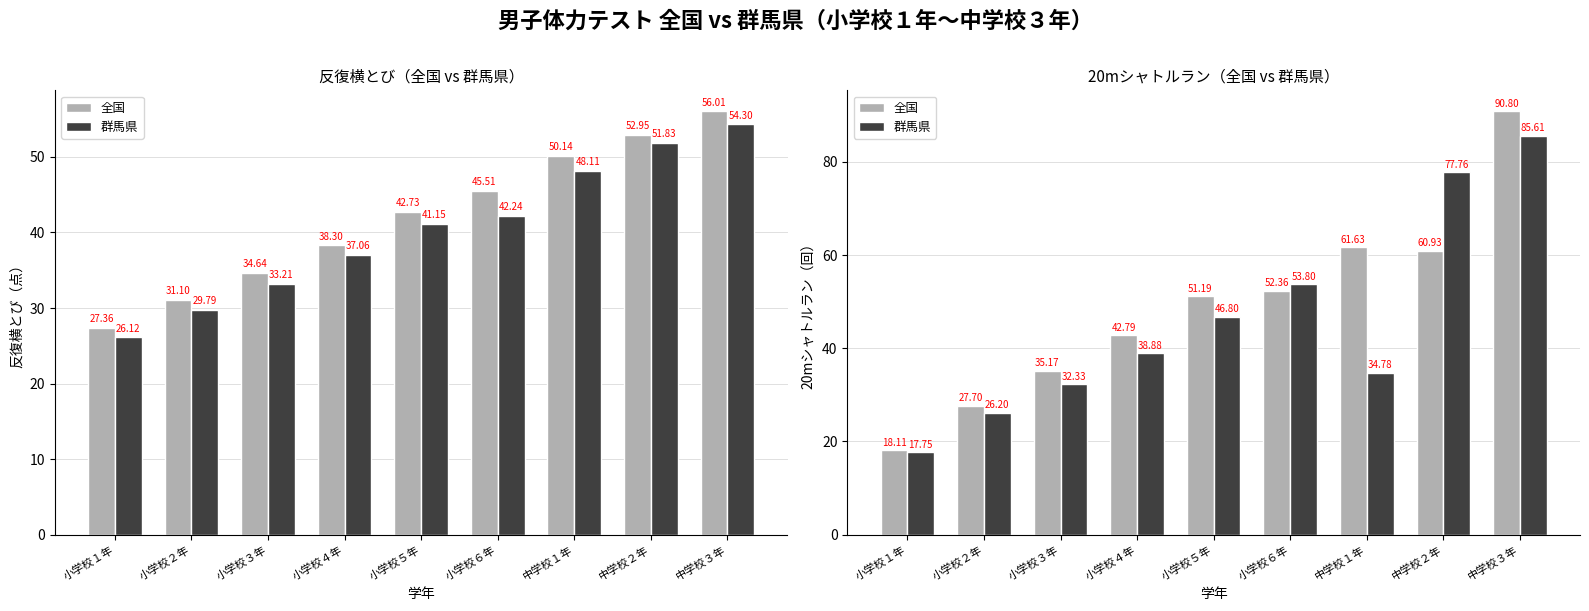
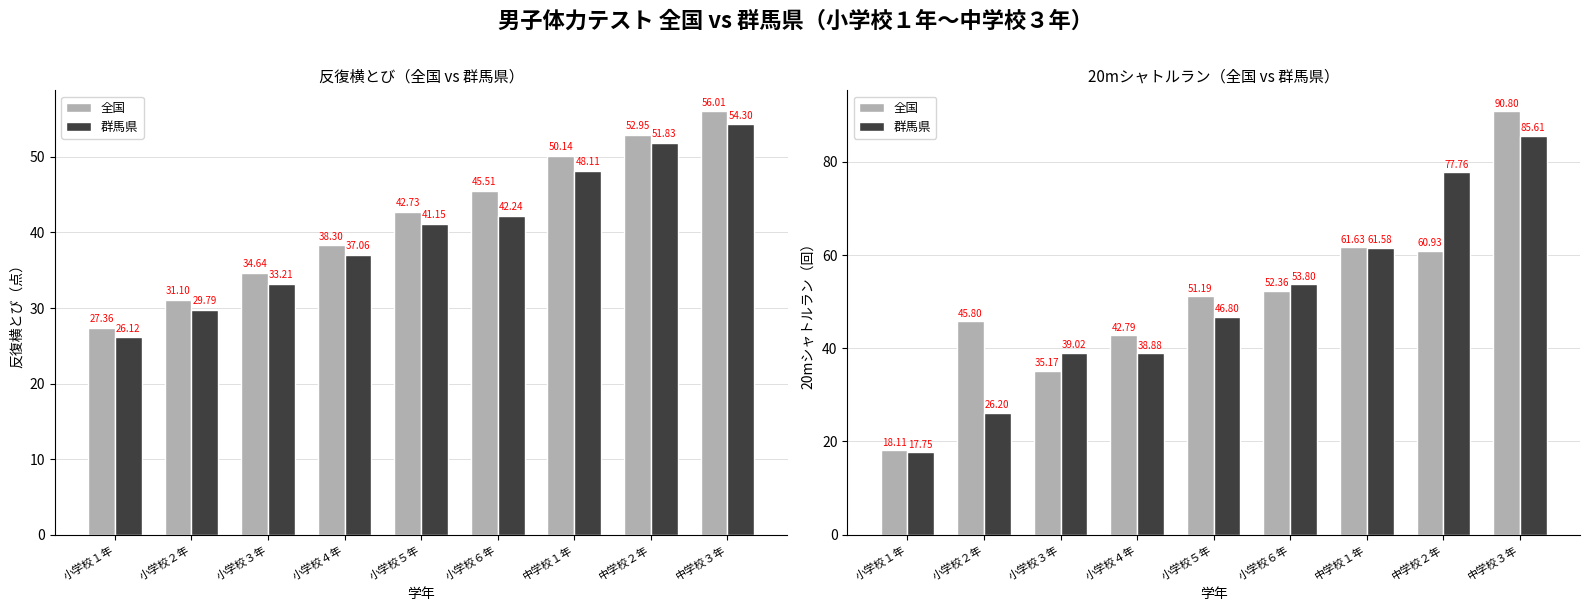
  {
    "反復横とび（全国 vs 群馬県）": {
      "全国": {
        "小学校１年": 27.36,
        "小学校２年": 31.10,
        "小学校３年": 34.64,
        "小学校４年": 38.30,
        "小学校５年": 42.73,
        "小学校６年": 45.51,
        "中学校１年": 50.14,
        "中学校２年": 52.95,
        "中学校３年": 56.01
      },
      "群馬県": {
        "小学校１年": 26.12,
        "小学校２年": 29.79,
        "小学校３年": 33.21,
        "小学校４年": 37.06,
        "小学校５年": 41.15,
        "小学校６年": 42.24,
        "中学校１年": 48.11,
        "中学校２年": 51.83,
        "中学校３年": 54.30
      }
    },
    "20mシャトルラン（全国 vs 群馬県）": {
      "全国": {
        "小学校１年": 18.11,
-       "小学校２年": 27.70,
+       "小学校２年": 45.80,
        "小学校３年": 35.17,
        "小学校４年": 42.79,
        "小学校５年": 51.19,
        "小学校６年": 52.36,
        "中学校１年": 61.63,
        "中学校２年": 60.93,
        "中学校３年": 90.80
      },
      "群馬県": {
        "小学校１年": 17.75,
        "小学校２年": 26.20,
-       "小学校３年": 32.33,
+       "小学校３年": 39.02,
        "小学校４年": 38.88,
        "小学校５年": 46.80,
        "小学校６年": 53.80,
-       "中学校１年": 34.78,
+       "中学校１年": 61.58,
        "中学校２年": 77.76,
        "中学校３年": 85.61
      }
    }
  }
